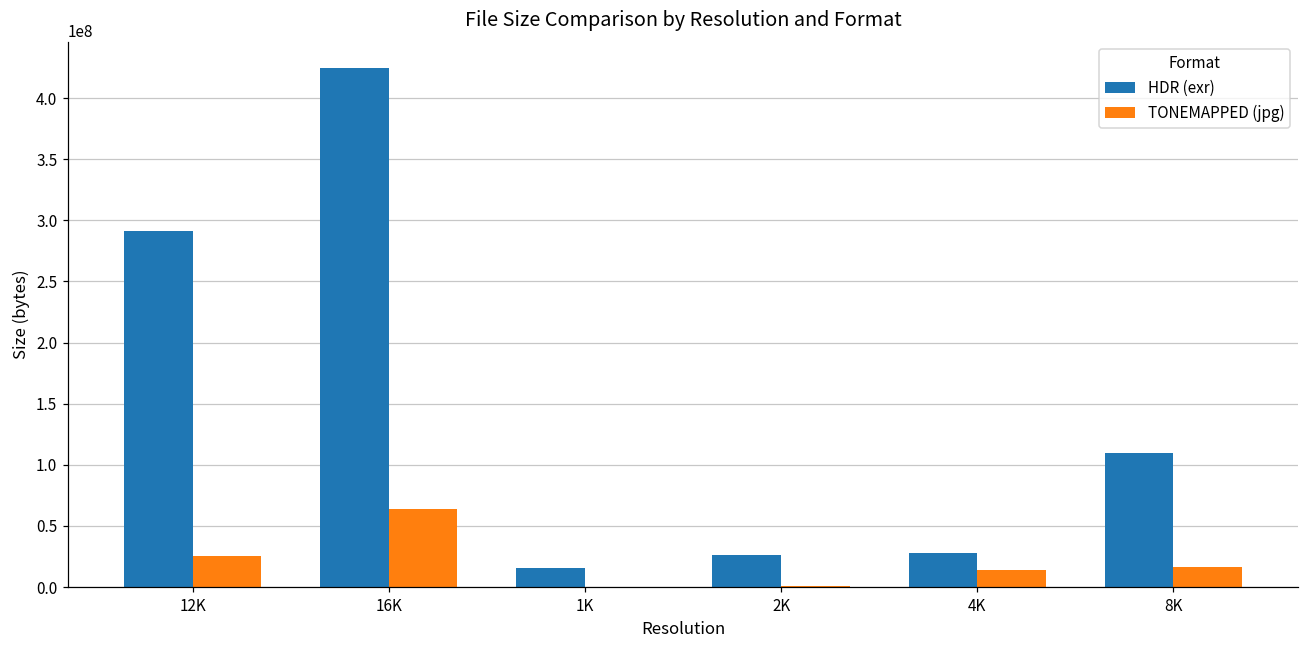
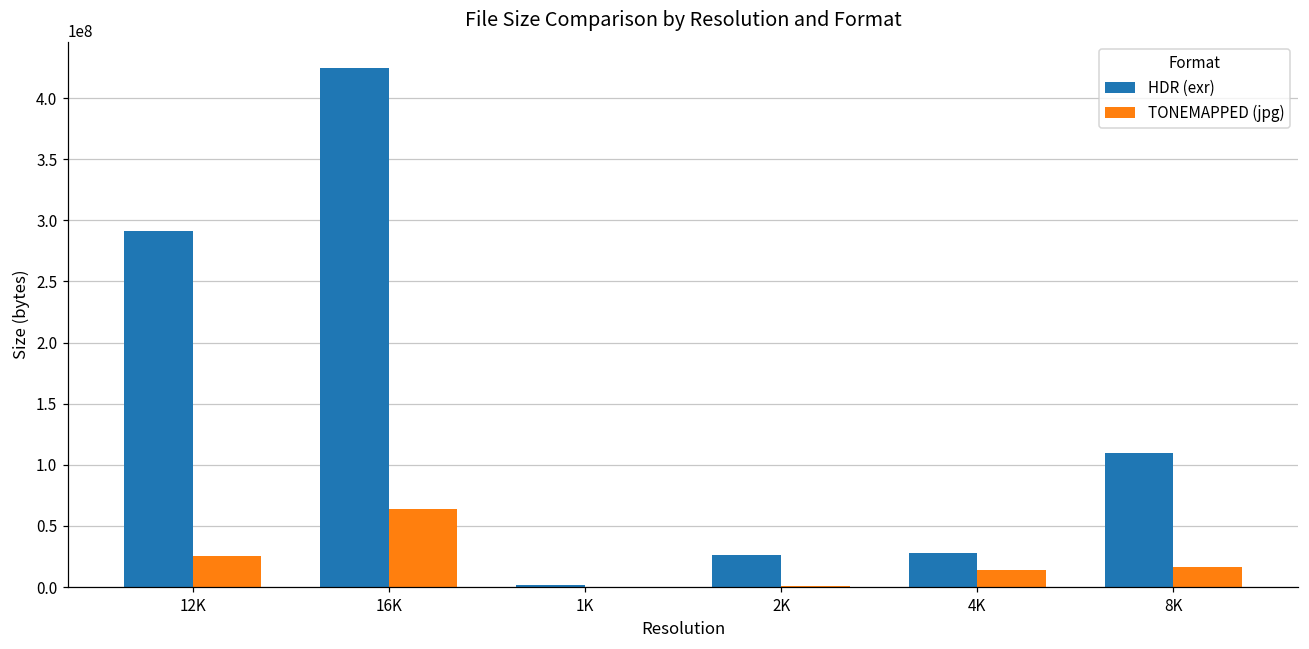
  {
    "HDR (exr)": {
      "12K": 291000000,
      "16K": 425000000,
-     "1K": 16000000,
+     "1K": 2000000,
      "2K": 26000000,
      "4K": 28000000,
      "8K": 109000000
    },
    "TONEMAPPED (jpg)": {
      "12K": 26000000,
      "16K": 64000000,
      "4K": 14000000,
      "8K": 17000000
    }
  }
